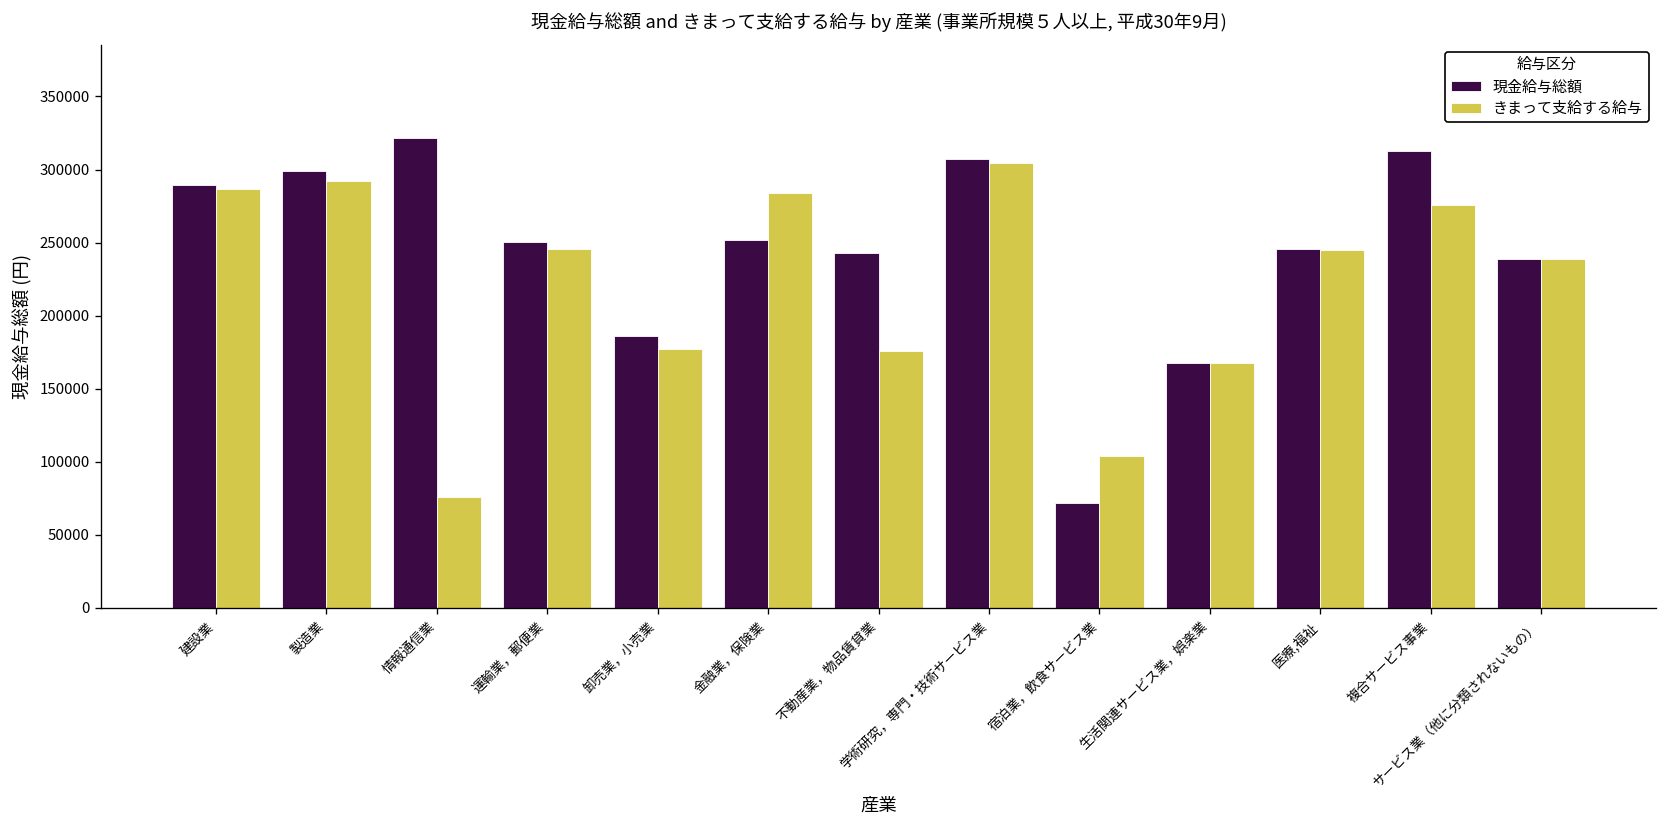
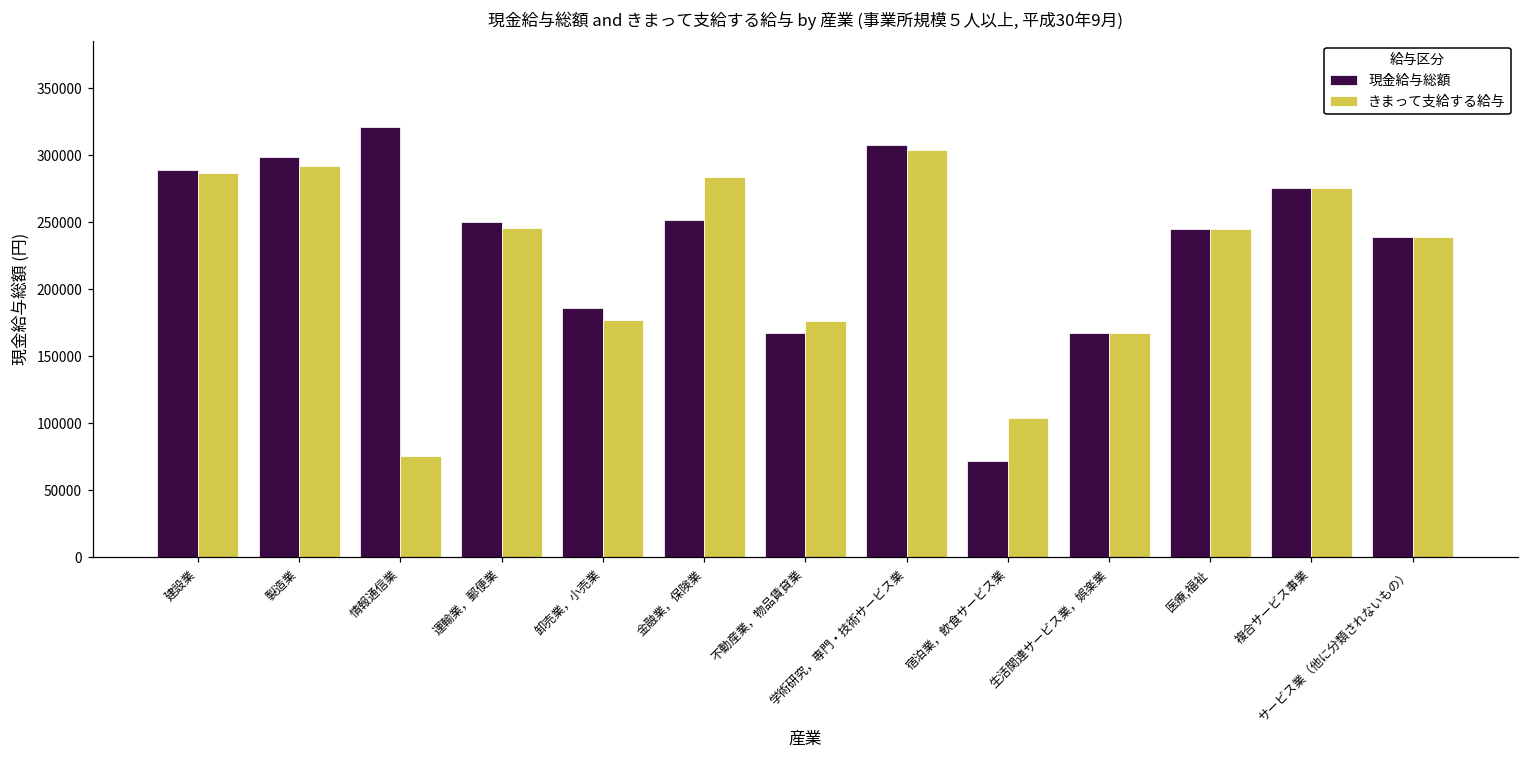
  {
    "現金給与総額": {
      "建設業": 289000,
      "製造業": 299000,
      "情報通信業": 321000,
      "運輸業，郵便業": 250000,
      "卸売業，小売業": 186000,
      "金融業，保険業": 252000,
-     "不動産業，物品賃貸業": 243000,
+     "不動産業，物品賃貸業": 167000,
      "学術研究，専門・技術サービス業": 308000,
      "宿泊業，飲食サービス業": 72000,
      "生活関連サービス業，娯楽業": 167000,
      "医療,福祉": 245000,
-     "複合サービス事業": 313000,
+     "複合サービス事業": 276000,
      "サービス業（他に分類されないもの）": 239000
    },
    "きまって支給する給与": {
      "建設業": 287000,
      "製造業": 292000,
      "情報通信業": 76000,
      "運輸業，郵便業": 246000,
      "卸売業，小売業": 177000,
      "金融業，保険業": 284000,
      "不動産業，物品賃貸業": 176000,
      "学術研究，専門・技術サービス業": 304000,
      "宿泊業，飲食サービス業": 104000,
      "生活関連サービス業，娯楽業": 167000,
      "医療,福祉": 245000,
      "複合サービス事業": 276000,
      "サービス業（他に分類されないもの）": 239000
    }
  }
